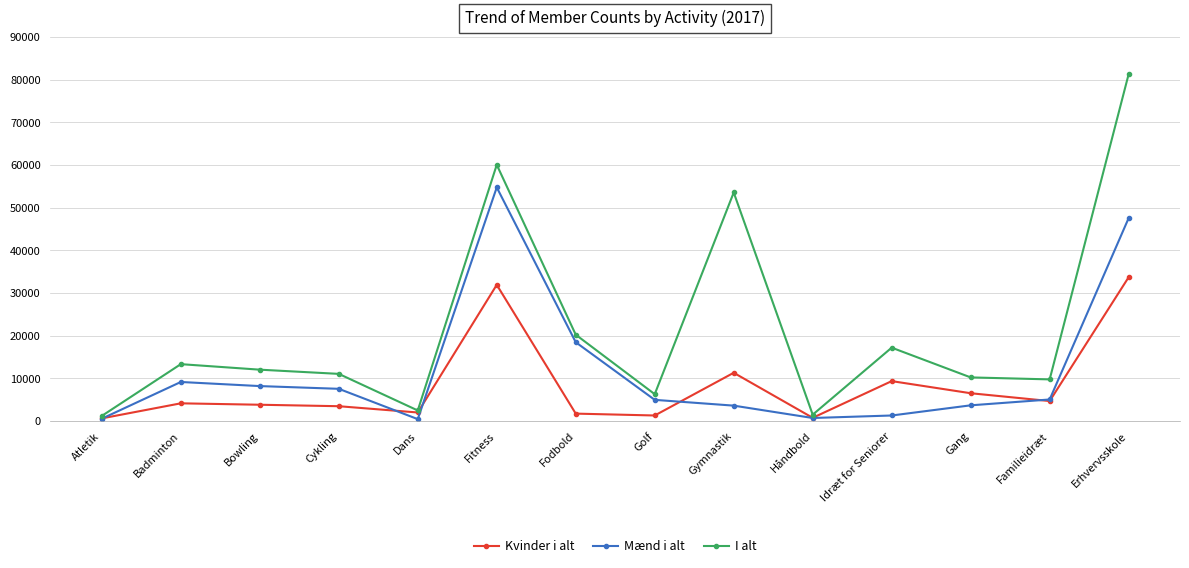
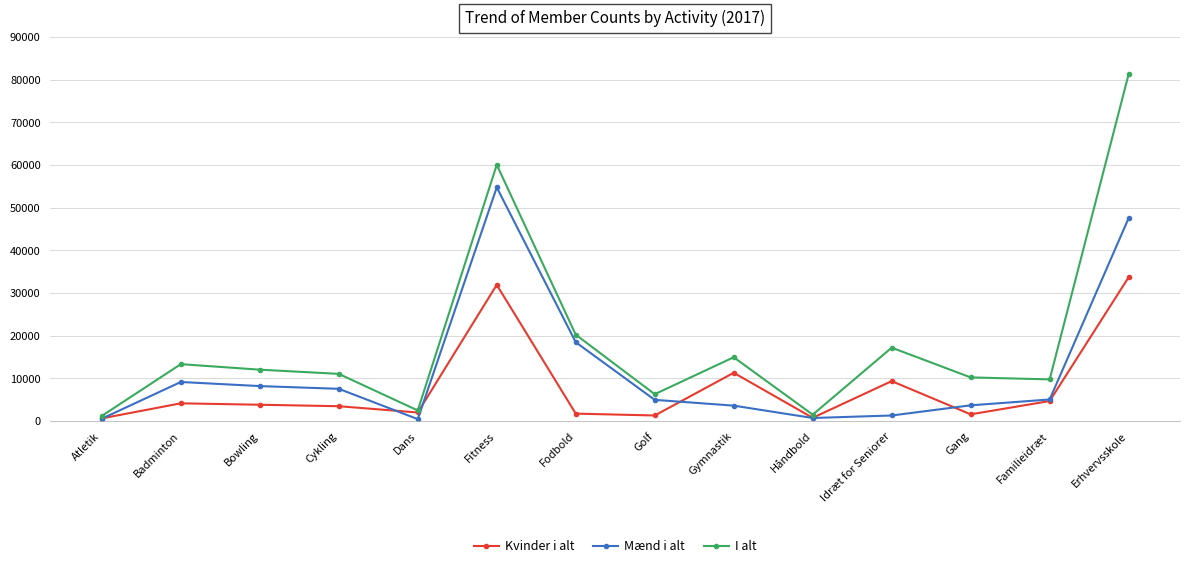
  {
    "Kvinder i alt": {
      "Badminton": 4000,
      "Bowling": 4000,
      "Cykling": 3000,
      "Fitness": 32000,
      "Fodbold": 2000,
      "Golf": 1000,
      "Gymnastik": 11000,
      "Idræt for Seniorer": 9000,
-     "Gang": 7000,
+     "Gang": 2000,
      "Erhvervsskole": 34000
    },
    "Mænd i alt": {
      "Badminton": 9000,
      "Bowling": 8000,
      "Cykling": 8000,
      "Dans": 0,
      "Fitness": 55000,
      "Fodbold": 18000,
      "Golf": 5000,
      "Gymnastik": 4000,
      "Idræt for Seniorer": 1000,
      "Gang": 4000,
      "Erhvervsskole": 48000
    },
    "I alt": {
      "Badminton": 13000,
      "Bowling": 12000,
      "Cykling": 11000,
      "Fitness": 60000,
      "Fodbold": 20000,
      "Golf": 6000,
-     "Gymnastik": 54000,
+     "Gymnastik": 15000,
      "Håndbold": 2000,
      "Idræt for Seniorer": 17000,
      "Gang": 10000,
      "Familieidræt": 10000,
      "Erhvervsskole": 81000
    }
  }
